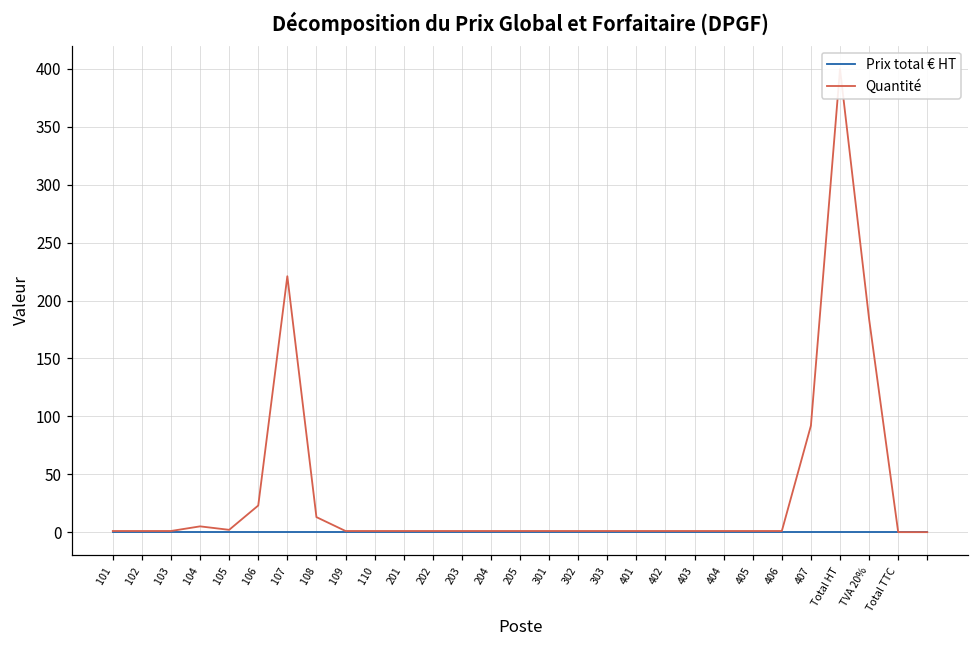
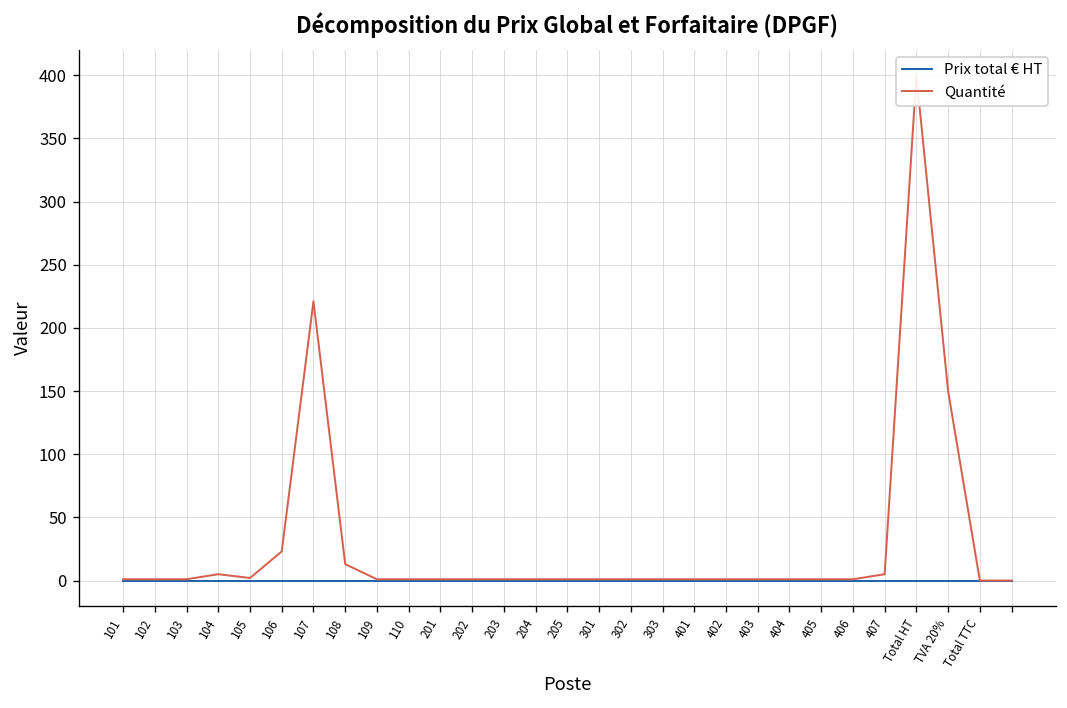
  {
    "Prix total € HT": {
      "104": 0,
      "106": 0,
      "107": 0,
      "108": 0,
      "407": 0,
      "Total HT": 0,
      "TVA 20%": 0
    },
    "Quantité": {
      "104": 5,
      "106": 23,
      "107": 221,
      "108": 13,
-     "407": 92,
-     "TVA 20%": 184
+     "407": 5,
+     "TVA 20%": 150
    }
  }
